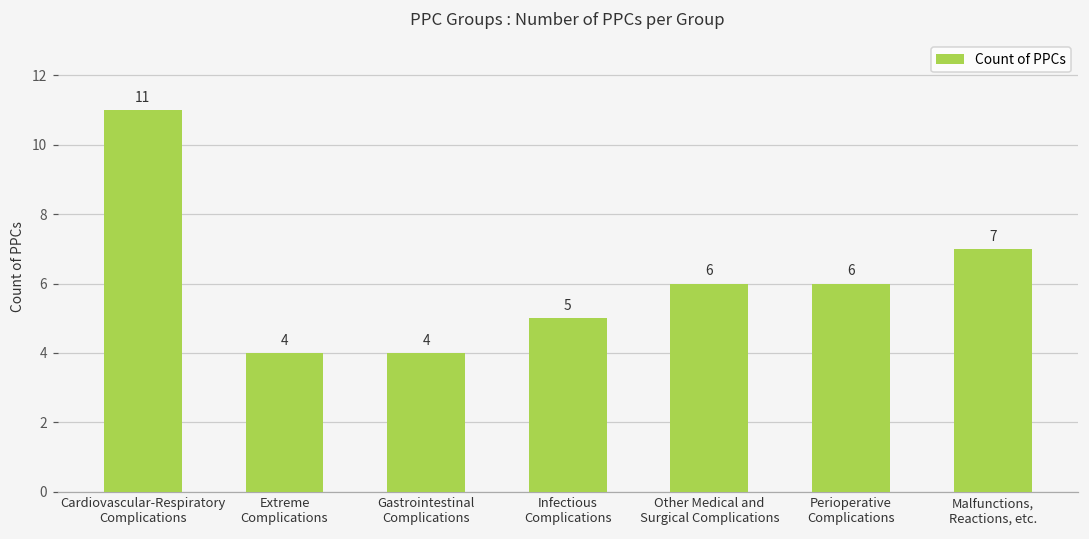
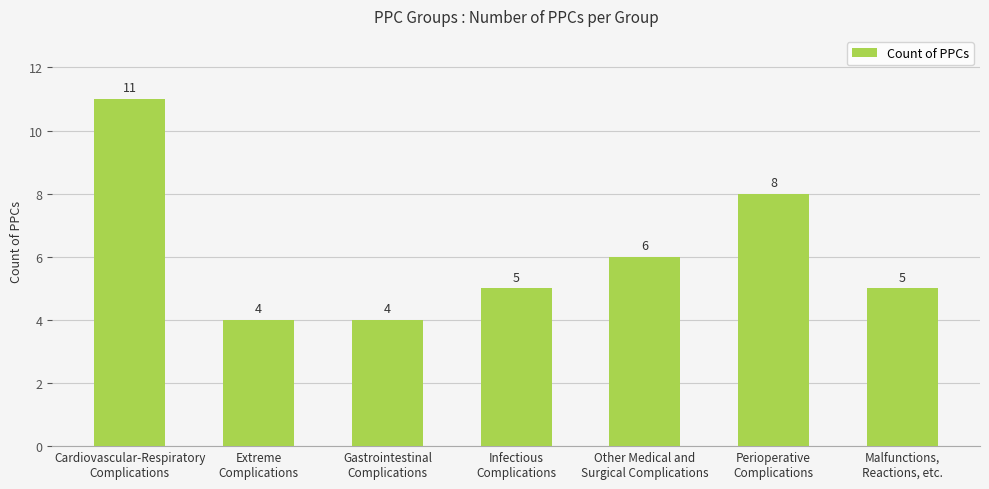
  {
    "Cardiovascular-Respiratory Complications": 11,
    "Extreme Complications": 4,
    "Gastrointestinal Complications": 4,
    "Infectious Complications": 5,
    "Other Medical and Surgical Complications": 6,
-   "Perioperative Complications": 6,
-   "Malfunctions, Reactions, etc.": 7
+   "Perioperative Complications": 8,
+   "Malfunctions, Reactions, etc.": 5
  }
